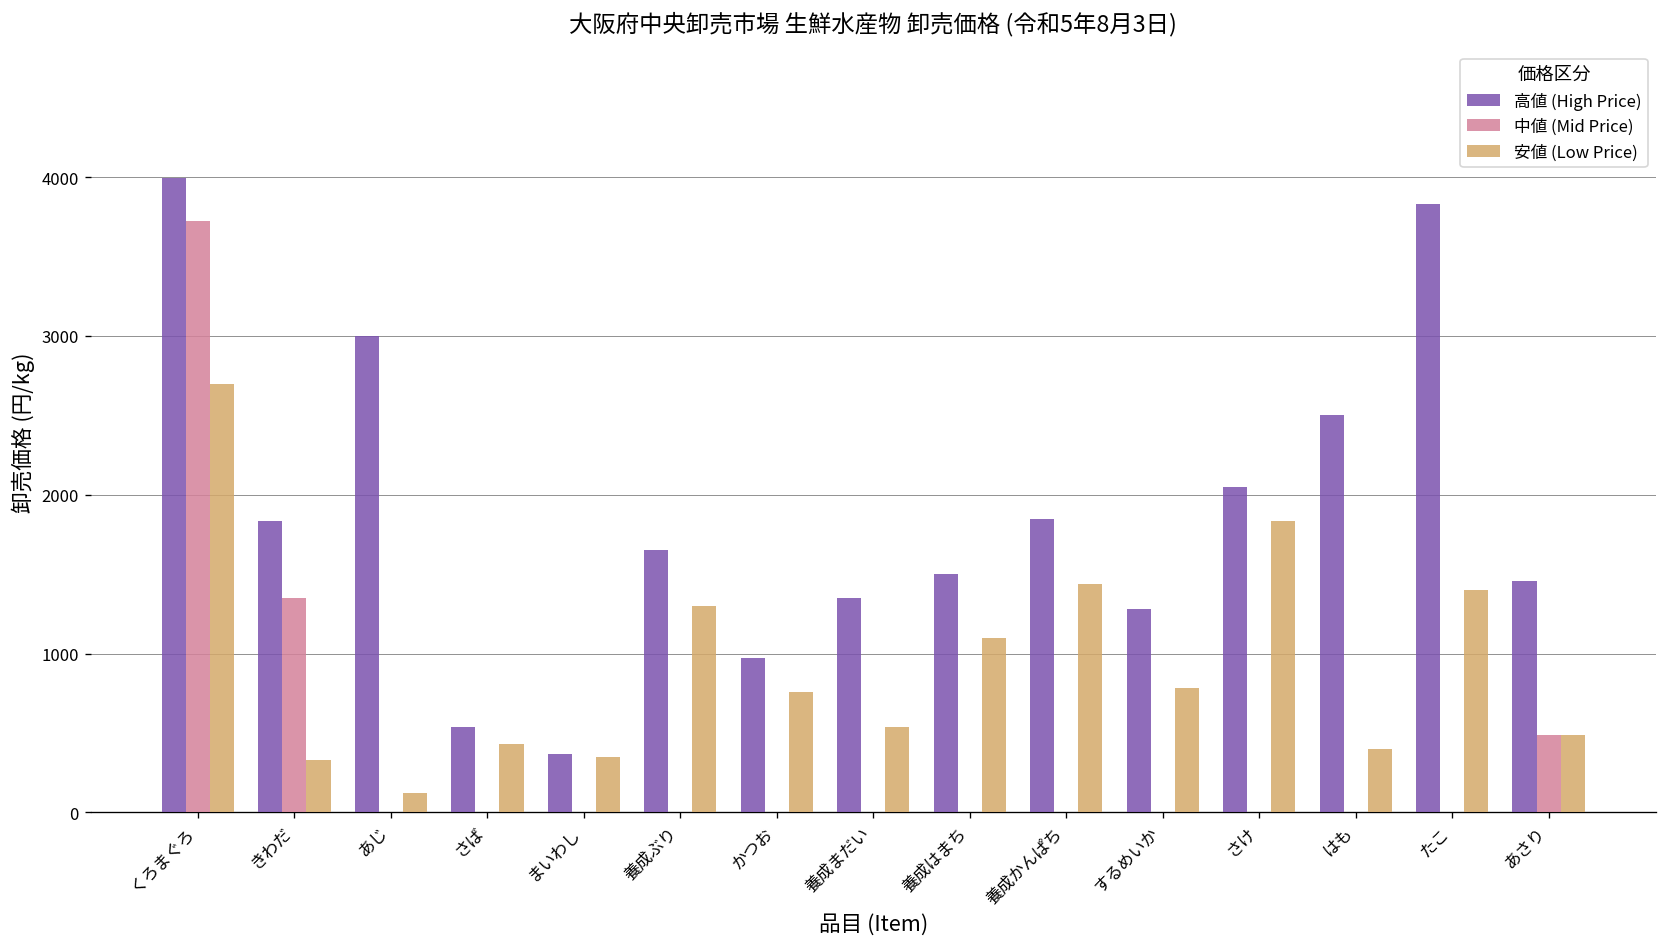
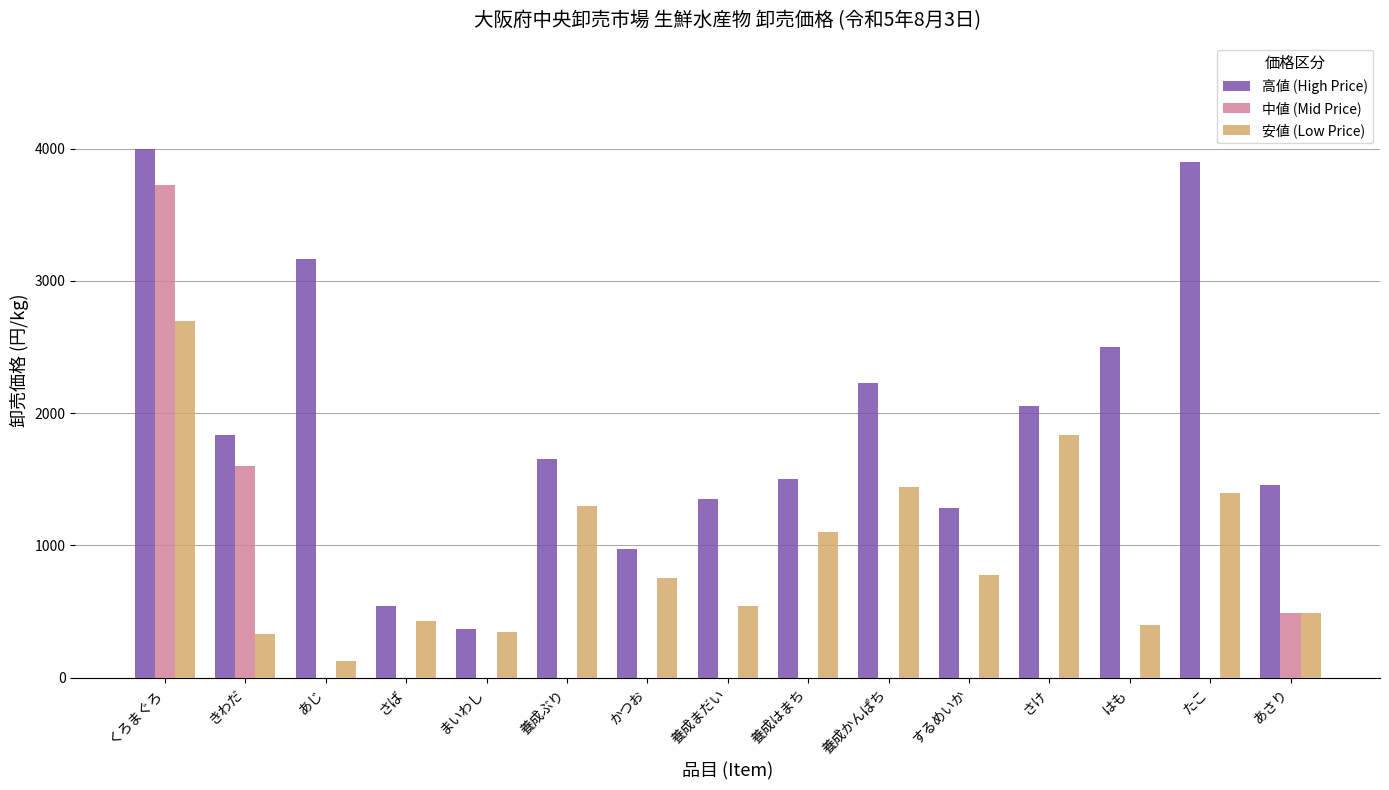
  {
    "高値 (High Price)": {
      "くろまぐろ": 4000,
      "きわだ": 1840,
-     "あじ": 3000,
+     "あじ": 3170,
      "さば": 540,
      "まいわし": 370,
      "養成ぶり": 1650,
      "かつお": 970,
      "養成まだい": 1350,
      "養成はまち": 1500,
-     "養成かんぱち": 1850,
+     "養成かんぱち": 2230,
      "するめいか": 1280,
      "さけ": 2050,
      "はも": 2500,
-     "たこ": 3830,
+     "たこ": 3900,
      "あさり": 1460
    },
    "中値 (Mid Price)": {
      "くろまぐろ": 3730,
-     "きわだ": 1350,
+     "きわだ": 1600,
      "あじ": 0,
      "さば": 0,
      "まいわし": 0,
      "養成ぶり": 0,
      "かつお": 0,
      "養成まだい": 0,
      "養成はまち": 0,
      "養成かんぱち": 0,
      "するめいか": 0,
      "さけ": 0,
      "はも": 0,
      "たこ": 0,
      "あさり": 490
    },
    "安値 (Low Price)": {
      "くろまぐろ": 2700,
      "きわだ": 330,
      "あじ": 120,
      "さば": 430,
      "まいわし": 350,
      "養成ぶり": 1300,
      "かつお": 760,
      "養成まだい": 540,
      "養成はまち": 1100,
      "養成かんぱち": 1440,
      "するめいか": 780,
      "さけ": 1840,
      "はも": 400,
      "たこ": 1400,
      "あさり": 490
    }
  }
